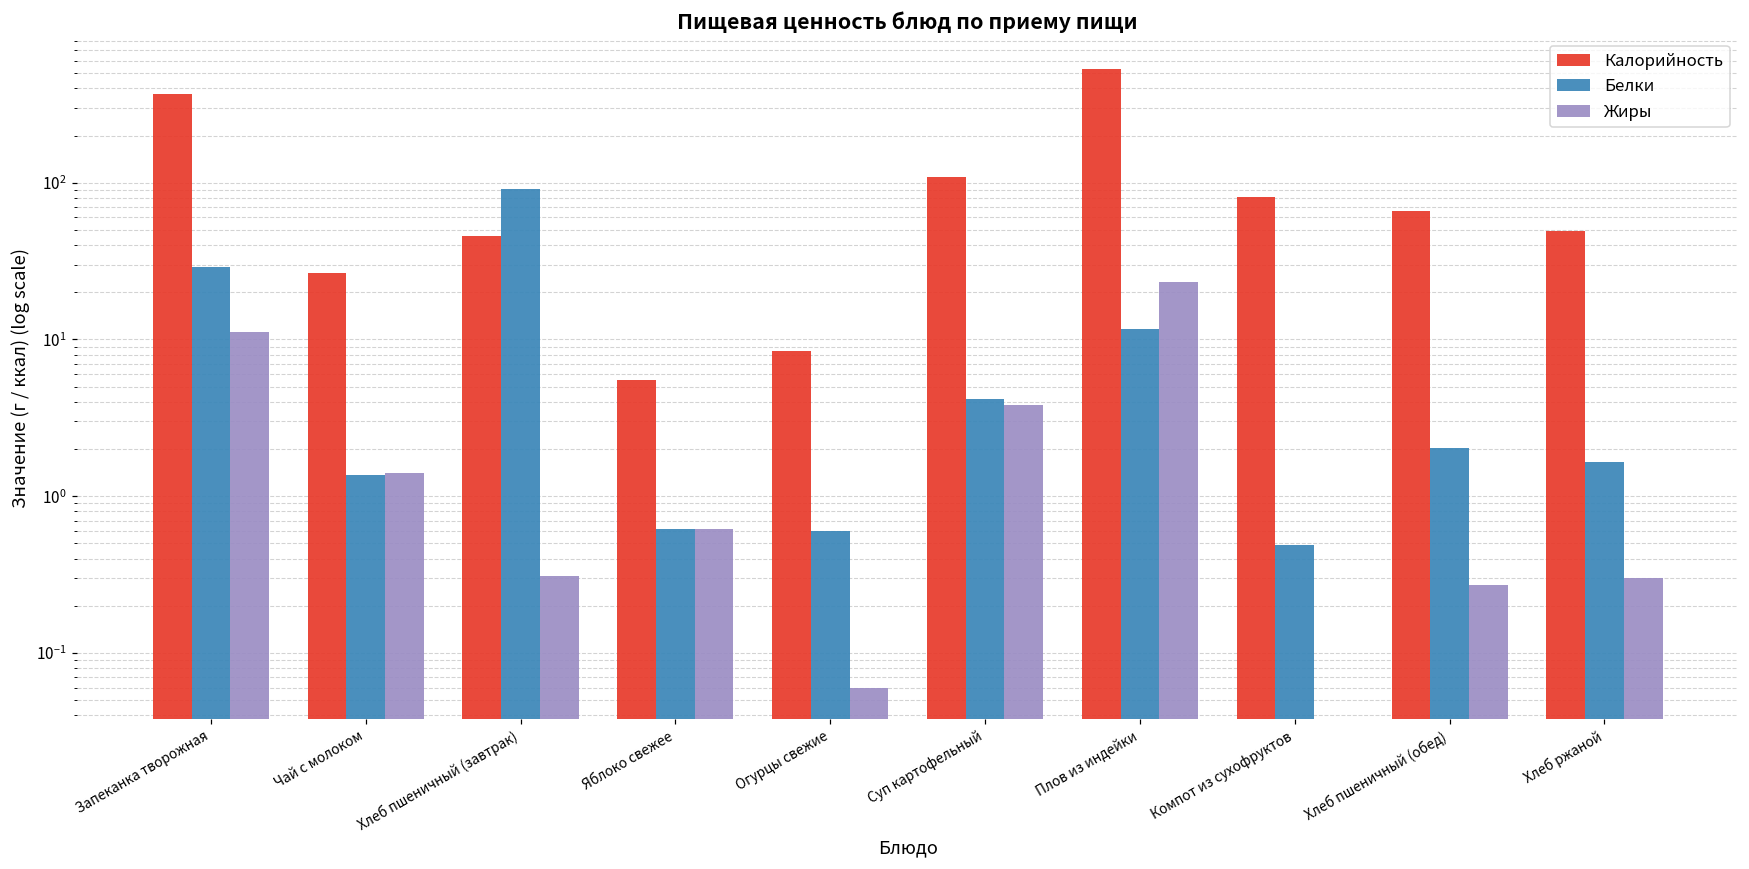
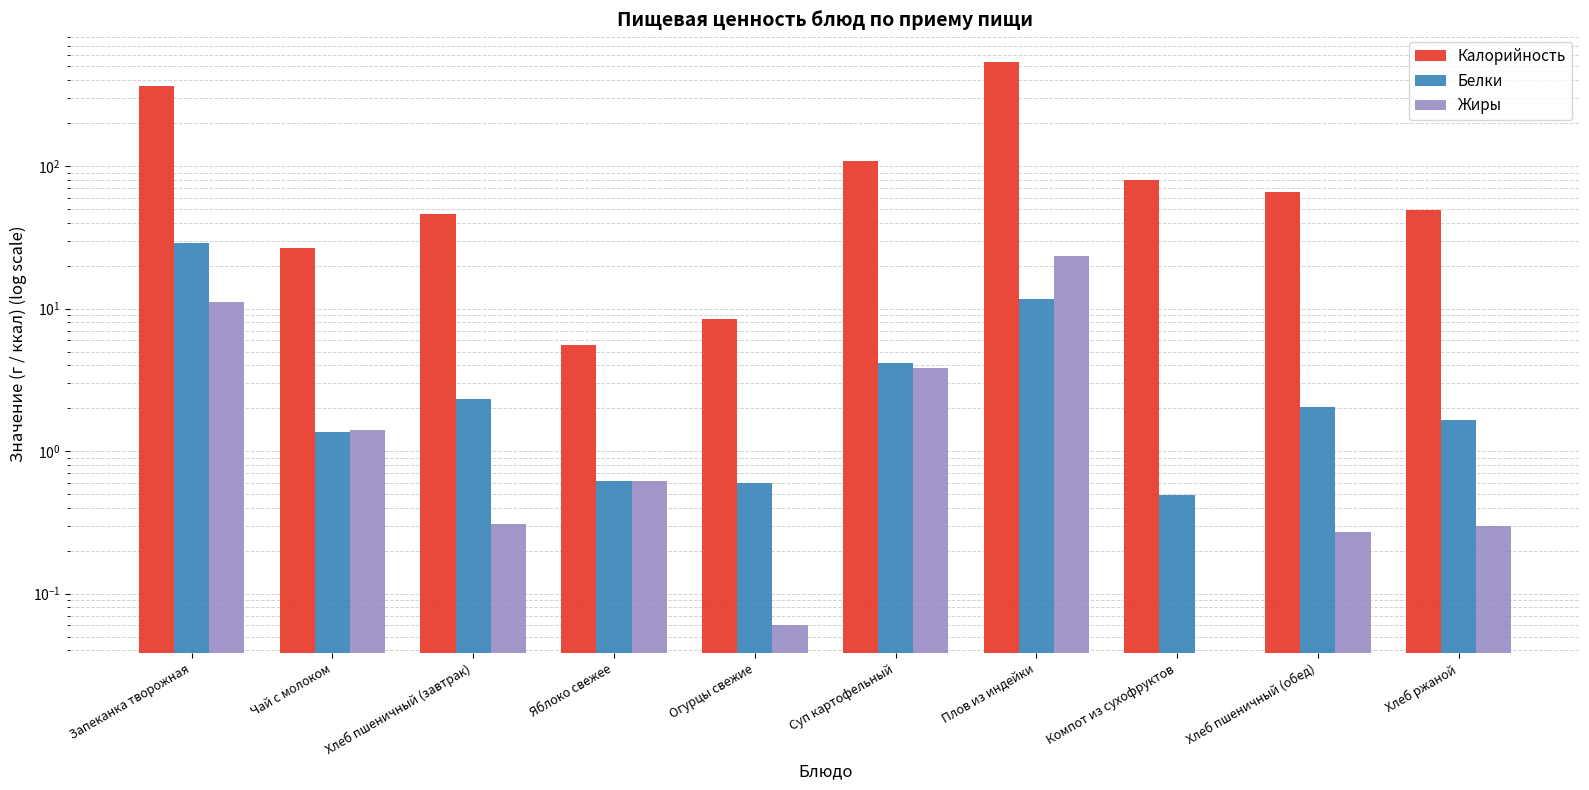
  {
    "Калорийность": {
      "Запеканка творожная": 370,
      "Чай с молоком": 27,
      "Хлеб пшеничный (завтрак)": 46,
      "Яблоко свежее": 5.5,
      "Огурцы свежие": 8,
      "Суп картофельный": 110,
      "Плов из индейки": 530,
      "Компот из сухофруктов": 80,
      "Хлеб пшеничный (обед)": 70,
      "Хлеб ржаной": 49
    },
    "Белки": {
      "Запеканка творожная": 29,
      "Чай с молоком": 1.4,
-     "Хлеб пшеничный (завтрак)": 90,
+     "Хлеб пшеничный (завтрак)": 2.3,
      "Яблоко свежее": 0.6,
      "Огурцы свежие": 0.6,
      "Суп картофельный": 4.2,
      "Плов из индейки": 12,
      "Компот из сухофруктов": 0.5,
      "Хлеб пшеничный (обед)": 2.0,
      "Хлеб ржаной": 1.7
    },
    "Жиры": {
      "Запеканка творожная": 11,
      "Чай с молоком": 1.4,
      "Хлеб пшеничный (завтрак)": 0.3,
      "Яблоко свежее": 0.6,
      "Огурцы свежие": 0.060,
      "Суп картофельный": 3.8,
      "Плов из индейки": 23,
      "Хлеб пшеничный (обед)": 0.27,
      "Хлеб ржаной": 0.3
    }
  }
